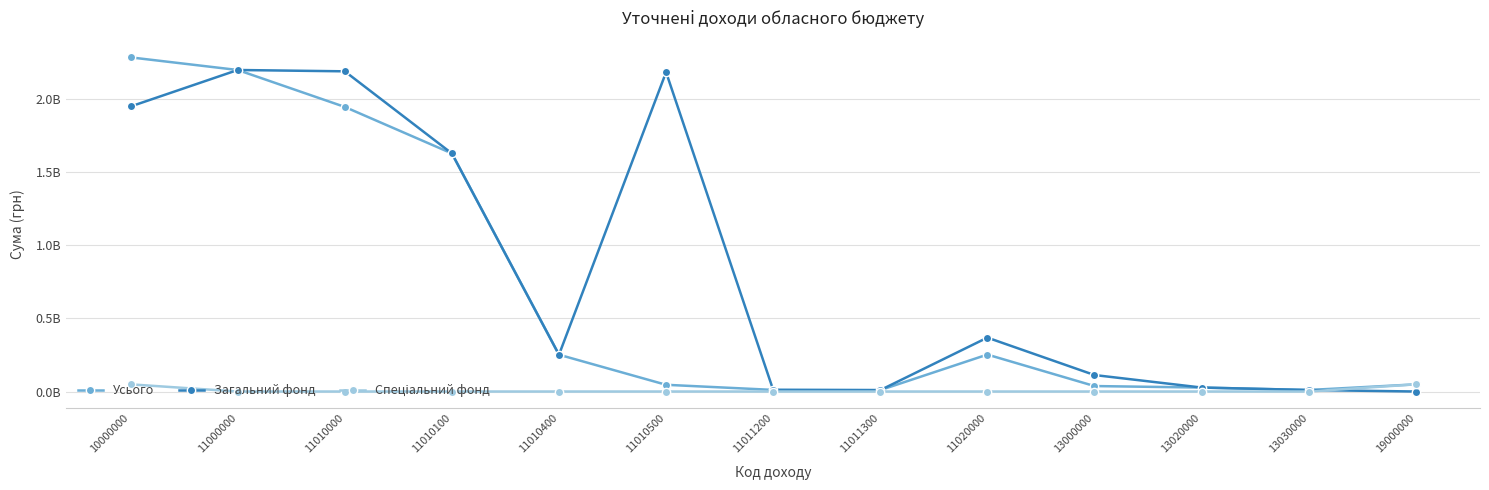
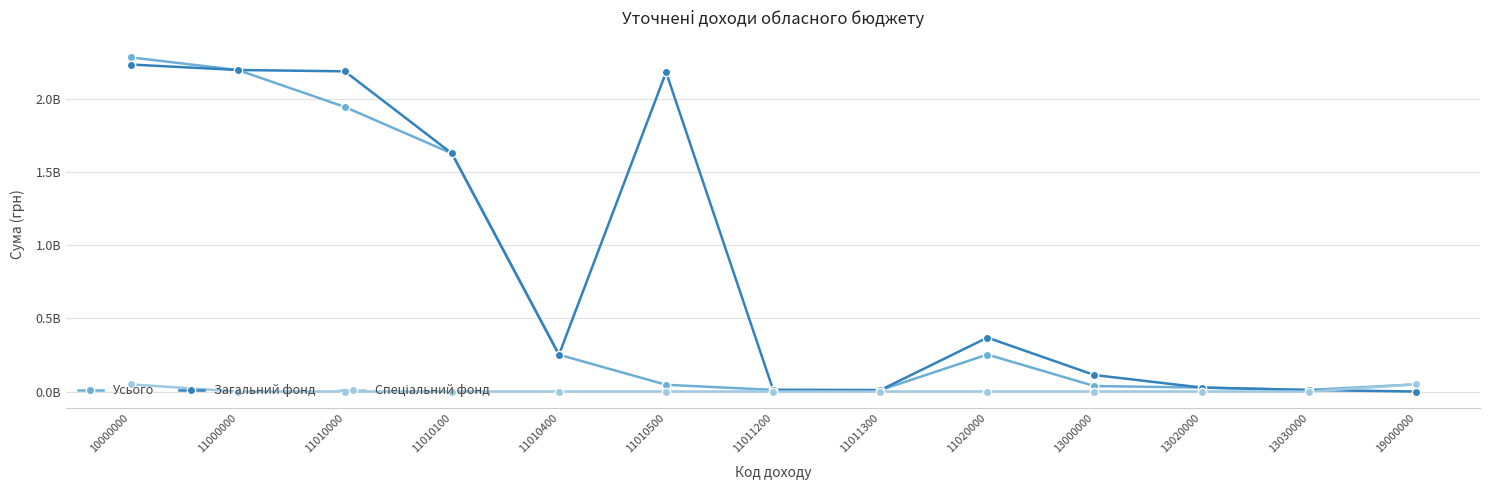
  {
    "Загальний фонд": {
-     "10000000": 1950000000,
+     "10000000": 2240000000,
      "11010000": 2190000000,
      "11010500": 2190000000,
      "11020000": 370000000,
      "13000000": 110000000,
      "19000000": 0
    }
  }
